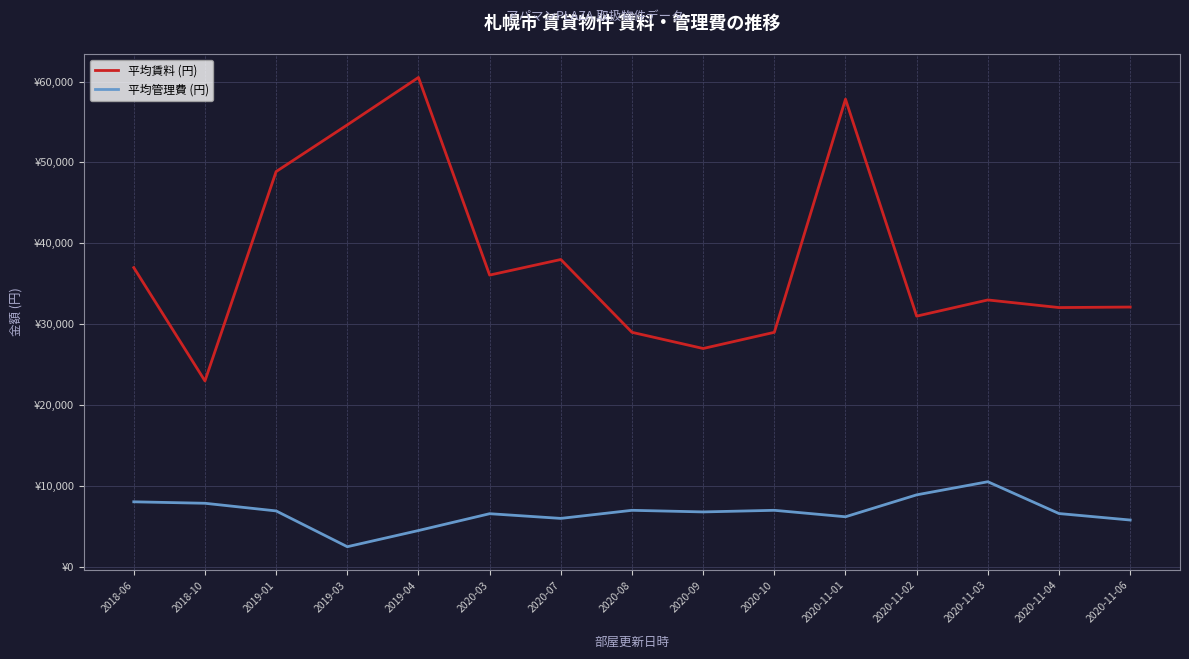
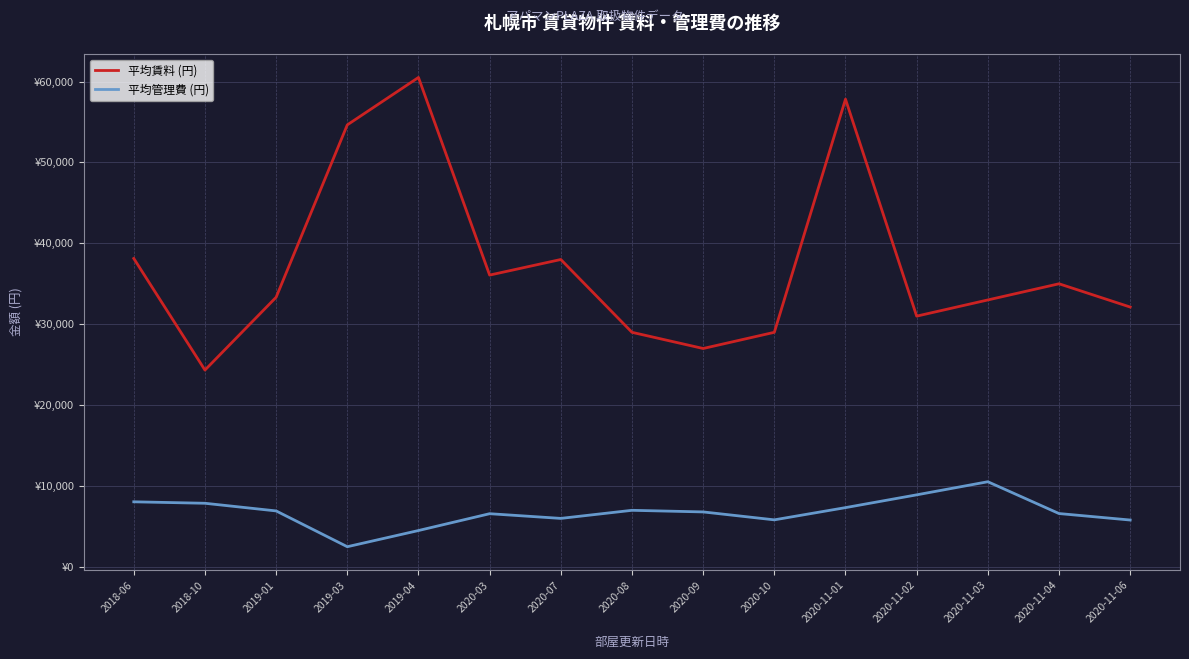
  {
    "平均賃料 (円)": {
-     "2018-06": "¥37,000",
-     "2018-10": "¥23,000",
-     "2019-01": "¥49,000",
+     "2018-06": "¥38,000",
+     "2018-10": "¥24,000",
+     "2019-01": "¥33,000",
      "2019-03": "¥55,000",
      "2019-04": "¥61,000",
      "2020-03": "¥36,000",
      "2020-07": "¥38,000",
      "2020-08": "¥29,000",
      "2020-09": "¥27,000",
      "2020-10": "¥29,000",
      "2020-11-01": "¥58,000",
      "2020-11-02": "¥31,000",
      "2020-11-03": "¥33,000",
-     "2020-11-04": "¥32,000",
+     "2020-11-04": "¥35,000",
      "2020-11-06": "¥32,000"
    },
    "平均管理費 (円)": {
      "2018-06": "¥8,000",
      "2018-10": "¥8,000",
      "2019-01": "¥7,000",
      "2019-03": "¥3,000",
      "2019-04": "¥5,000",
      "2020-03": "¥7,000",
      "2020-07": "¥6,000",
      "2020-08": "¥7,000",
      "2020-09": "¥7,000",
-     "2020-10": "¥7,000",
-     "2020-11-01": "¥6,000",
+     "2020-10": "¥6,000",
+     "2020-11-01": "¥7,000",
      "2020-11-02": "¥9,000",
      "2020-11-03": "¥11,000",
      "2020-11-04": "¥7,000",
      "2020-11-06": "¥6,000"
    }
  }
